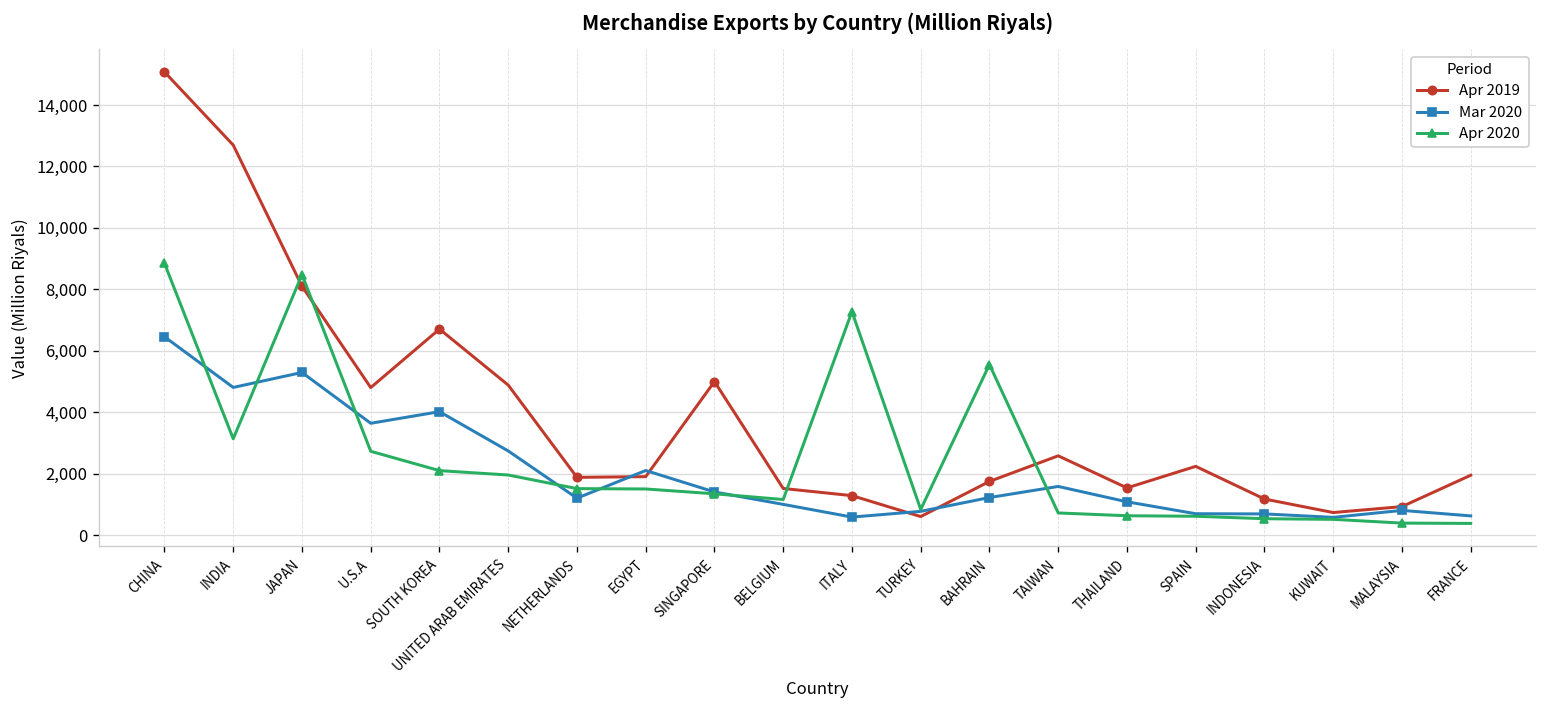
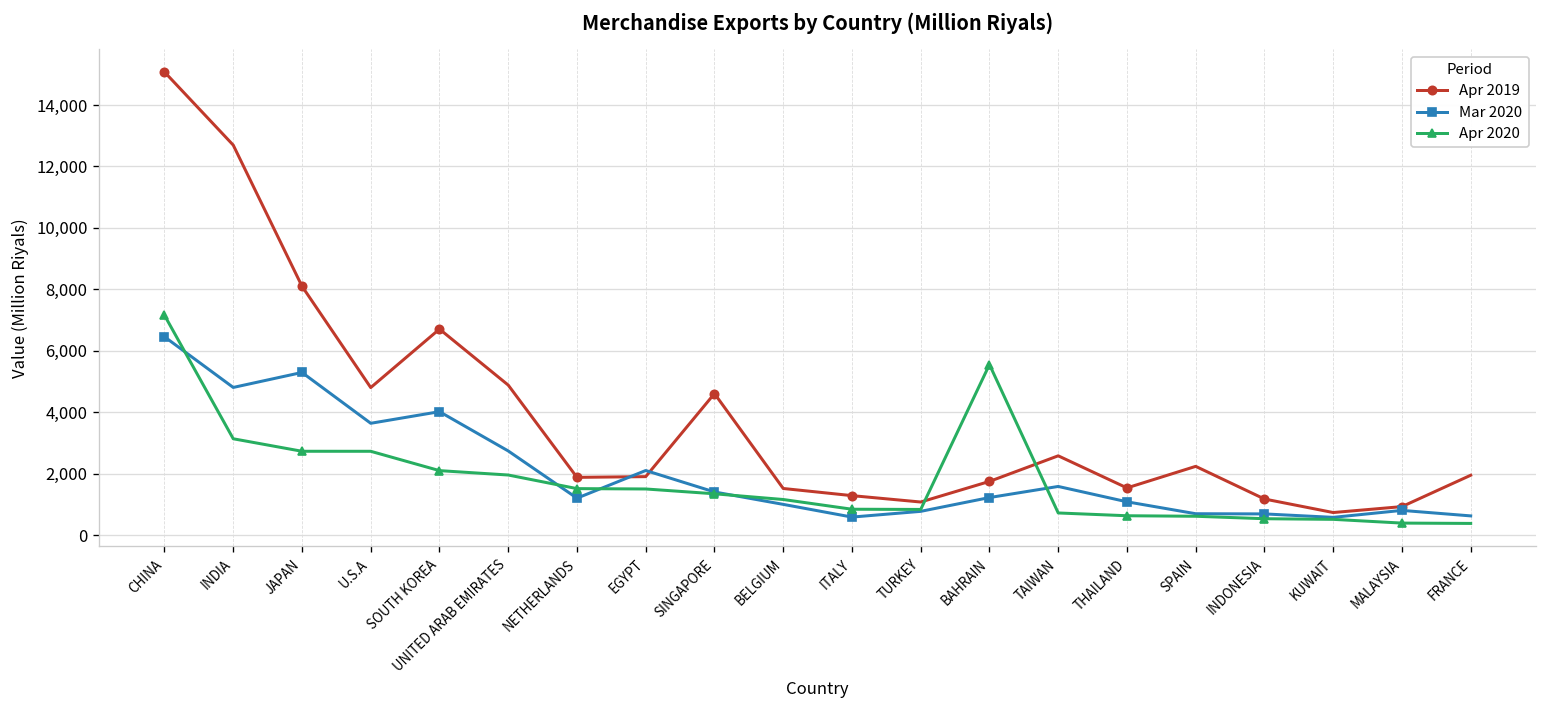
  {
    "Apr 2019": {
      "CHINA": "15,100",
      "INDIA": "12,700",
      "JAPAN": "8,100",
      "U.S.A": "4,800",
      "SOUTH KOREA": "6,700",
      "UNITED ARAB EMIRATES": "4,900",
      "NETHERLANDS": "1,900",
      "EGYPT": "1,900",
-     "SINGAPORE": "5,000",
+     "SINGAPORE": "4,600",
      "BELGIUM": "1,500",
      "ITALY": "1,300",
-     "TURKEY": "600",
+     "TURKEY": "1,100",
      "BAHRAIN": "1,700",
      "TAIWAN": "2,600",
      "THAILAND": "1,500",
      "SPAIN": "2,200",
      "INDONESIA": "1,200",
      "KUWAIT": "700",
      "MALAYSIA": "900",
      "FRANCE": "1,900"
    },
    "Mar 2020": {
      "CHINA": "6,500",
      "INDIA": "4,800",
      "JAPAN": "5,300",
      "U.S.A": "3,600",
      "SOUTH KOREA": "4,000",
      "UNITED ARAB EMIRATES": "2,700",
      "NETHERLANDS": "1,200",
      "EGYPT": "2,100",
      "BELGIUM": "1,000",
      "ITALY": "600",
      "BAHRAIN": "1,200",
      "TAIWAN": "1,600",
      "THAILAND": "1,100",
      "INDONESIA": "700",
      "MALAYSIA": "800",
      "FRANCE": "600"
    },
    "Apr 2020": {
-     "CHINA": "8,800",
+     "CHINA": "7,200",
      "INDIA": "3,100",
-     "JAPAN": "8,500",
+     "JAPAN": "2,700",
      "U.S.A": "2,700",
      "SOUTH KOREA": "2,100",
      "UNITED ARAB EMIRATES": "2,000",
      "NETHERLANDS": "1,500",
      "EGYPT": "1,500",
      "BELGIUM": "1,200",
-     "ITALY": "7,300",
+     "ITALY": "800",
      "BAHRAIN": "5,600",
      "TAIWAN": "700",
      "THAILAND": "600",
      "INDONESIA": "500",
      "MALAYSIA": "400",
      "FRANCE": "400"
    }
  }
